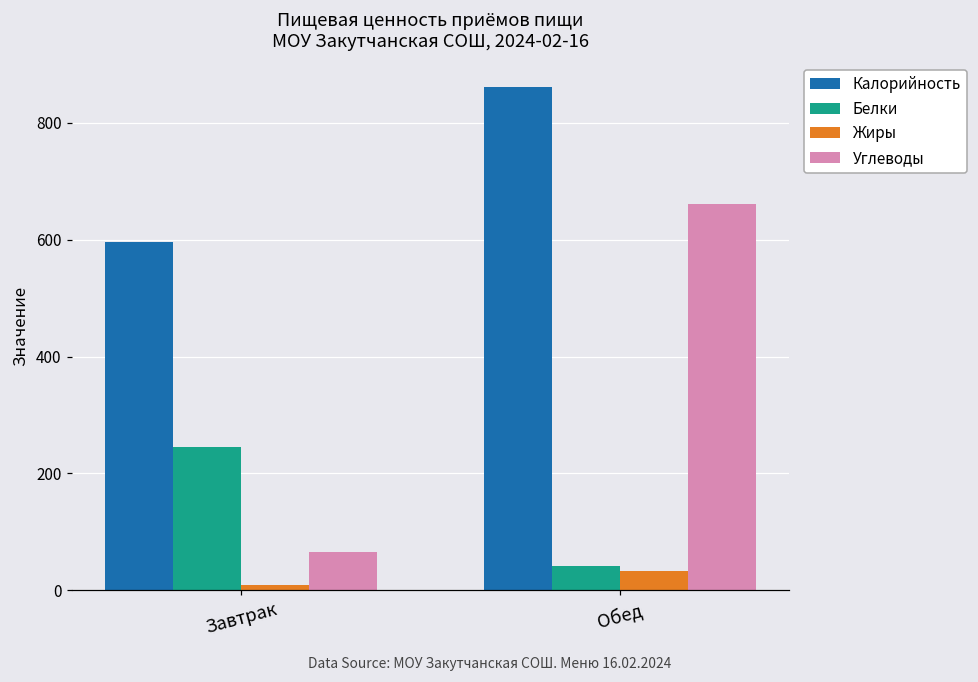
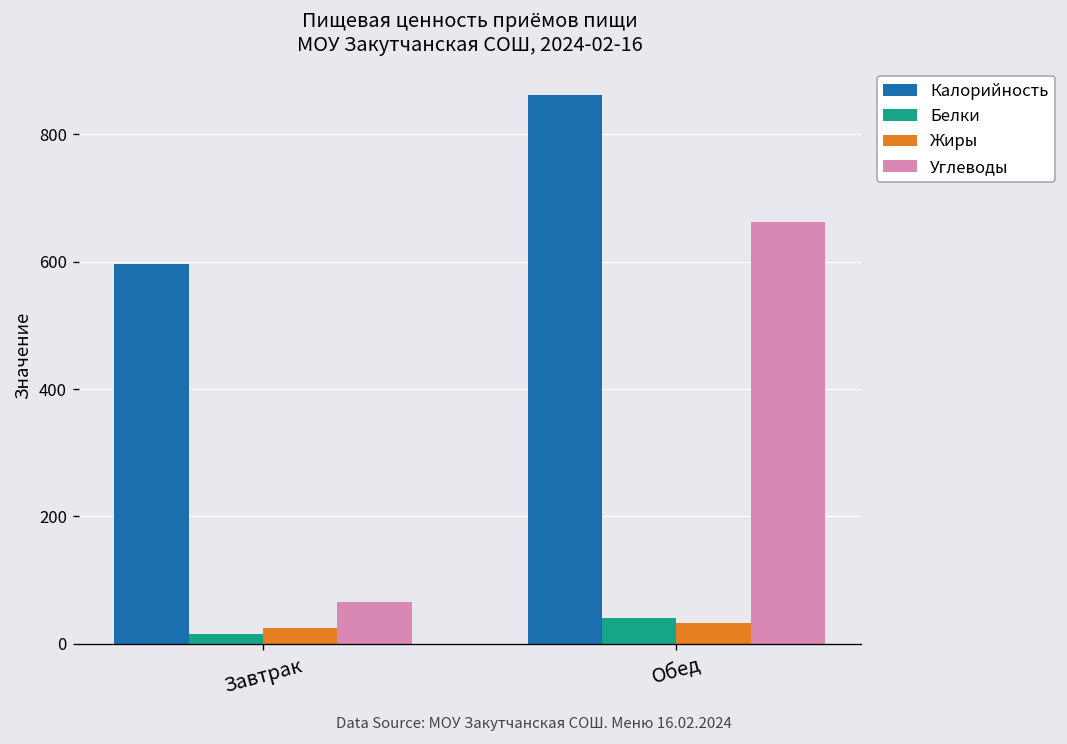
  {
    "Калорийность": {
      "Завтрак": 600,
      "Обед": 860
    },
    "Белки": {
-     "Завтрак": 240,
+     "Завтрак": 20,
      "Обед": 40
    },
    "Жиры": {
-     "Завтрак": 10,
+     "Завтрак": 20,
      "Обед": 30
    },
    "Углеводы": {
      "Завтрак": 70,
      "Обед": 660
    }
  }
